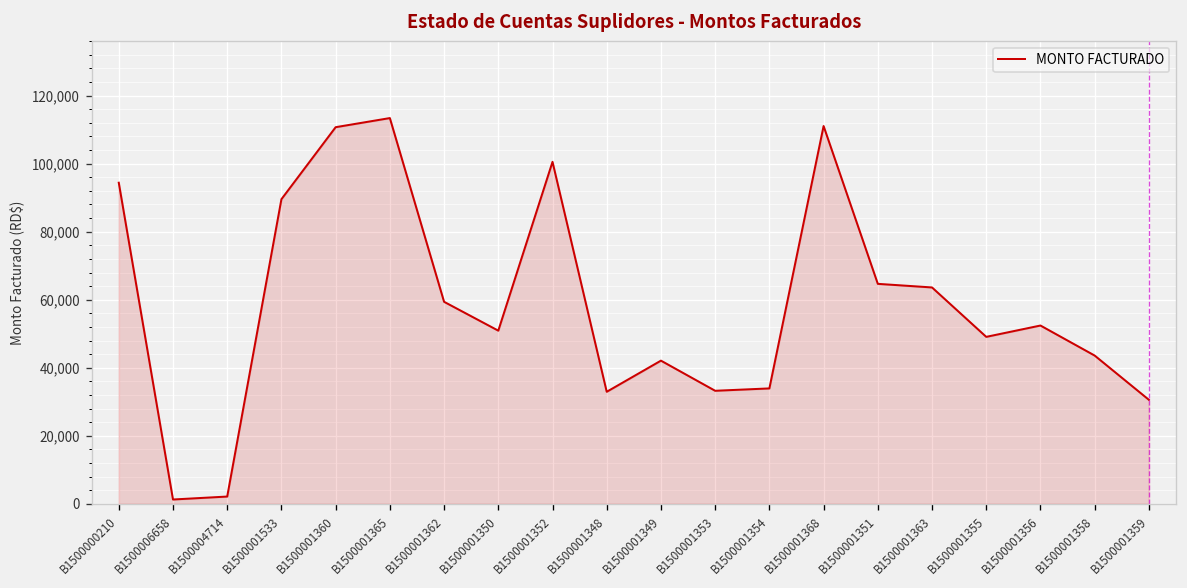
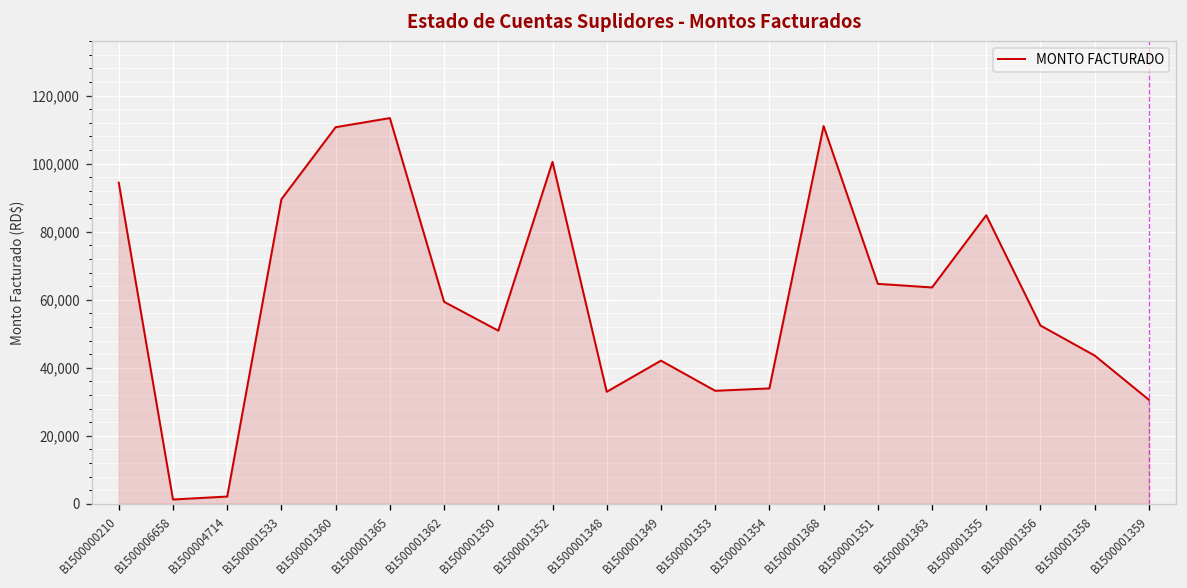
  {
    "B1500000210": "94,000",
    "B1500006658": "1,000",
    "B1500004714": "2,000",
    "B1500001533": "90,000",
    "B1500001360": "111,000",
    "B1500001365": "113,000",
    "B1500001362": "59,000",
    "B1500001350": "51,000",
    "B1500001352": "101,000",
    "B1500001348": "33,000",
    "B1500001349": "42,000",
    "B1500001353": "33,000",
    "B1500001354": "34,000",
    "B1500001368": "111,000",
    "B1500001351": "65,000",
    "B1500001363": "64,000",
-   "B1500001355": "49,000",
+   "B1500001355": "85,000",
    "B1500001356": "52,000",
    "B1500001358": "44,000",
    "B1500001359": "31,000"
  }
